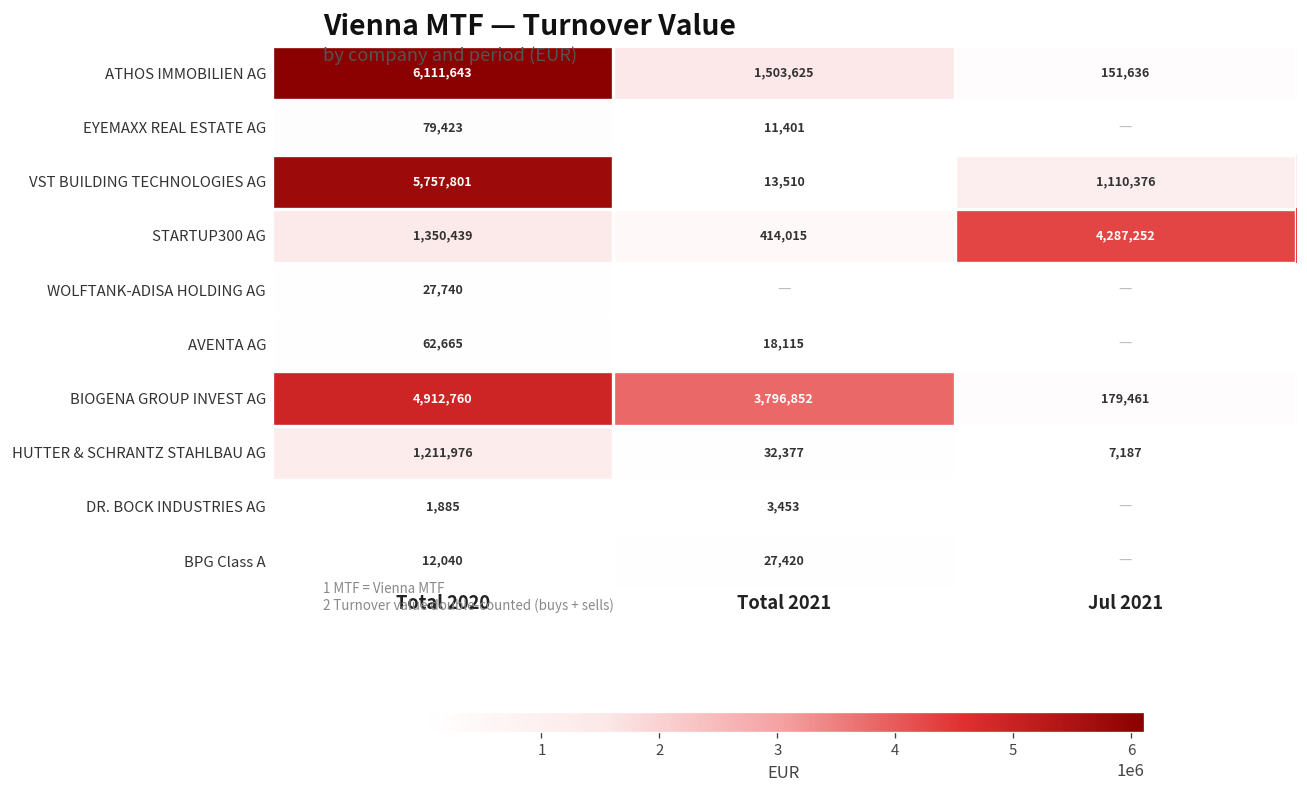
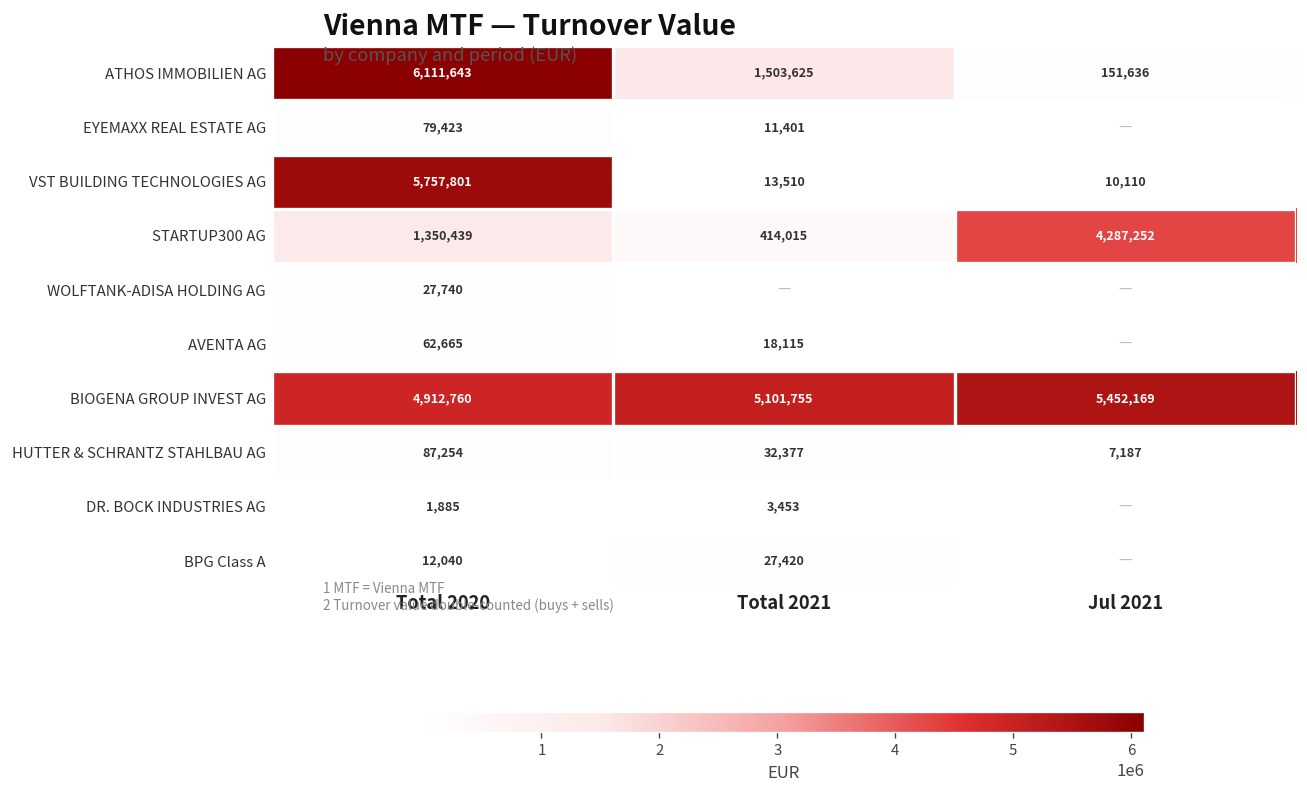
  {
    "ATHOS IMMOBILIEN AG": {
      "Total 2020": "6,111,643",
      "Total 2021": "1,503,625",
      "Jul 2021": "151,636"
    },
    "EYEMAXX REAL ESTATE AG": {
      "Total 2020": "79,423",
      "Total 2021": "11,401"
    },
    "VST BUILDING TECHNOLOGIES AG": {
      "Total 2020": "5,757,801",
      "Total 2021": "13,510",
-     "Jul 2021": "1,110,376"
+     "Jul 2021": "10,110"
    },
    "STARTUP300 AG": {
      "Total 2020": "1,350,439",
      "Total 2021": "414,015",
      "Jul 2021": "4,287,252"
    },
    "WOLFTANK-ADISA HOLDING AG": {
      "Total 2020": "27,740"
    },
    "AVENTA AG": {
      "Total 2020": "62,665",
      "Total 2021": "18,115"
    },
    "BIOGENA GROUP INVEST AG": {
      "Total 2020": "4,912,760",
-     "Total 2021": "3,796,852",
-     "Jul 2021": "179,461"
+     "Total 2021": "5,101,755",
+     "Jul 2021": "5,452,169"
    },
    "HUTTER & SCHRANTZ STAHLBAU AG": {
-     "Total 2020": "1,211,976",
+     "Total 2020": "87,254",
      "Total 2021": "32,377",
      "Jul 2021": "7,187"
    },
    "DR. BOCK INDUSTRIES AG": {
      "Total 2020": "1,885",
      "Total 2021": "3,453"
    },
    "BPG Class A": {
      "Total 2020": "12,040",
      "Total 2021": "27,420"
    }
  }
